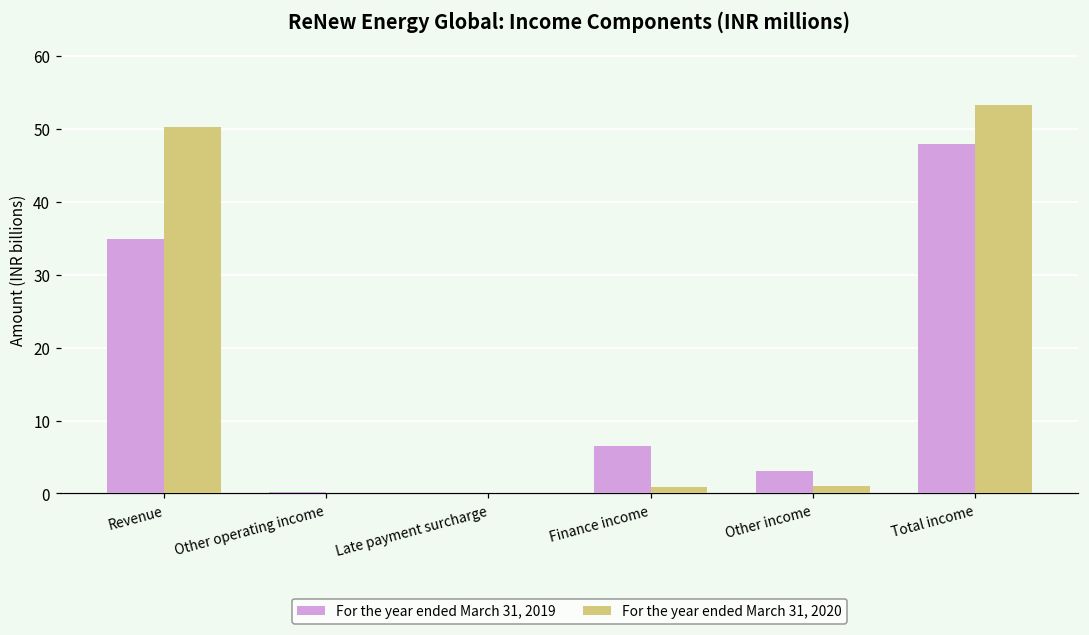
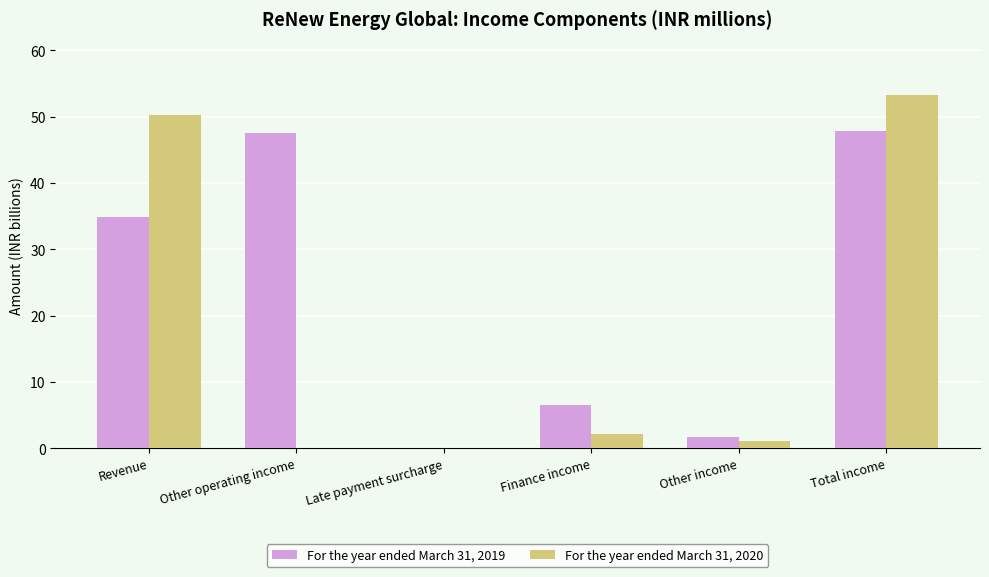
  {
    "For the year ended March 31, 2019": {
      "Revenue": 35,
-     "Other operating income": 0,
+     "Other operating income": 47,
      "Late payment surcharge": 0,
      "Finance income": 7,
-     "Other income": 3,
+     "Other income": 2,
      "Total income": 48
    },
    "For the year ended March 31, 2020": {
      "Revenue": 50,
      "Late payment surcharge": 0,
-     "Finance income": 1,
+     "Finance income": 2,
      "Other income": 1,
      "Total income": 53
    }
  }
